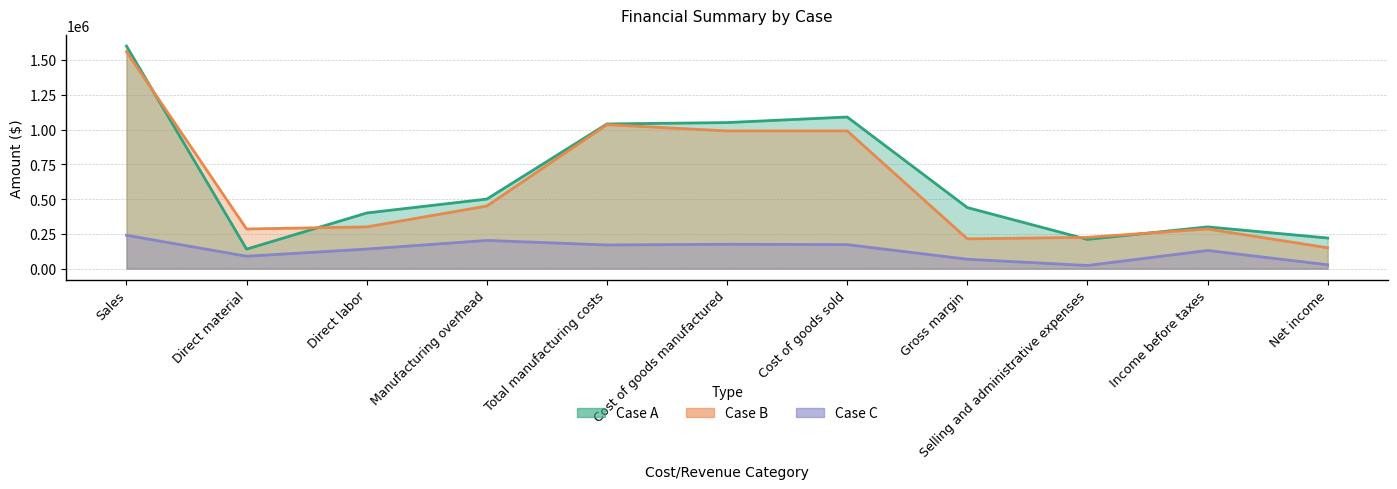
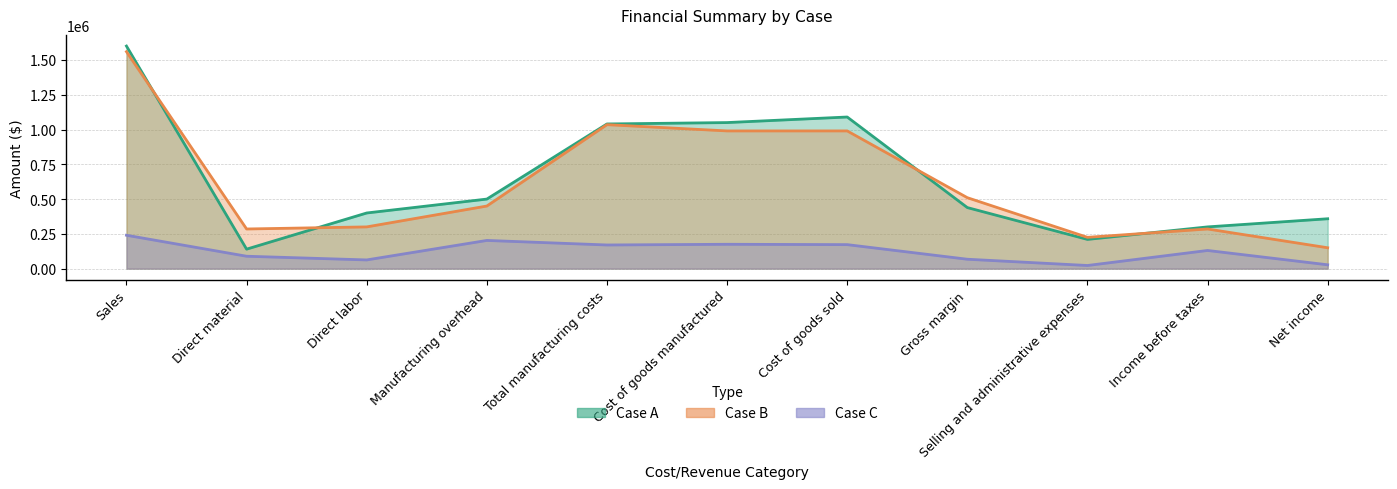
  {
    "Case A": {
      "Sales": 1600000,
      "Direct material": 140000,
      "Direct labor": 400000,
      "Manufacturing overhead": 500000,
      "Cost of goods manufactured": 1050000,
      "Cost of goods sold": 1090000,
      "Gross margin": 440000,
-     "Net income": 220000
+     "Net income": 360000
    },
    "Case B": {
      "Sales": 1560000,
      "Direct material": 290000,
      "Direct labor": 300000,
      "Manufacturing overhead": 450000,
      "Cost of goods manufactured": 990000,
      "Cost of goods sold": 990000,
-     "Gross margin": 210000,
+     "Gross margin": 510000,
      "Net income": 150000
    },
    "Case C": {
      "Sales": 240000,
      "Direct material": 90000,
-     "Direct labor": 140000,
+     "Direct labor": 60000,
      "Manufacturing overhead": 200000,
      "Total manufacturing costs": 170000,
      "Cost of goods manufactured": 180000,
      "Cost of goods sold": 170000,
      "Gross margin": 70000,
      "Selling and administrative expenses": 20000,
      "Income before taxes": 130000,
      "Net income": 30000
    }
  }
